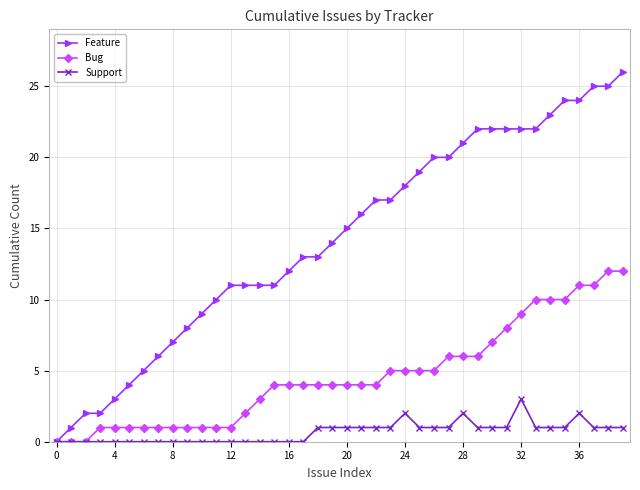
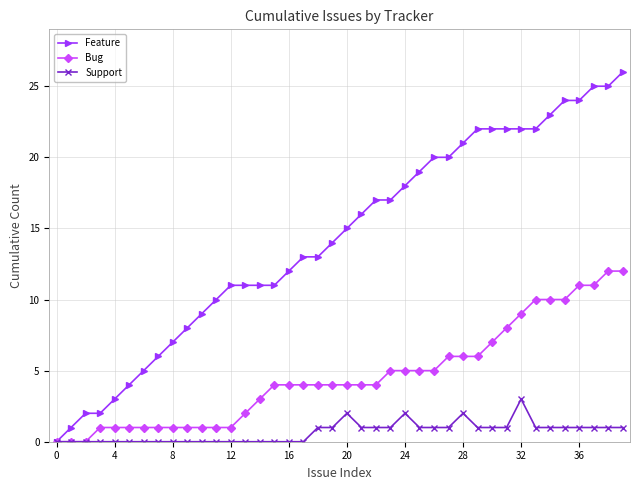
  {
    "Support": {
      "4": 0,
      "8": 0,
      "12": 0,
      "16": 0,
-     "20": 1,
+     "20": 2,
      "24": 2,
      "28": 2,
      "32": 3,
-     "36": 2
+     "36": 1
    }
  }
